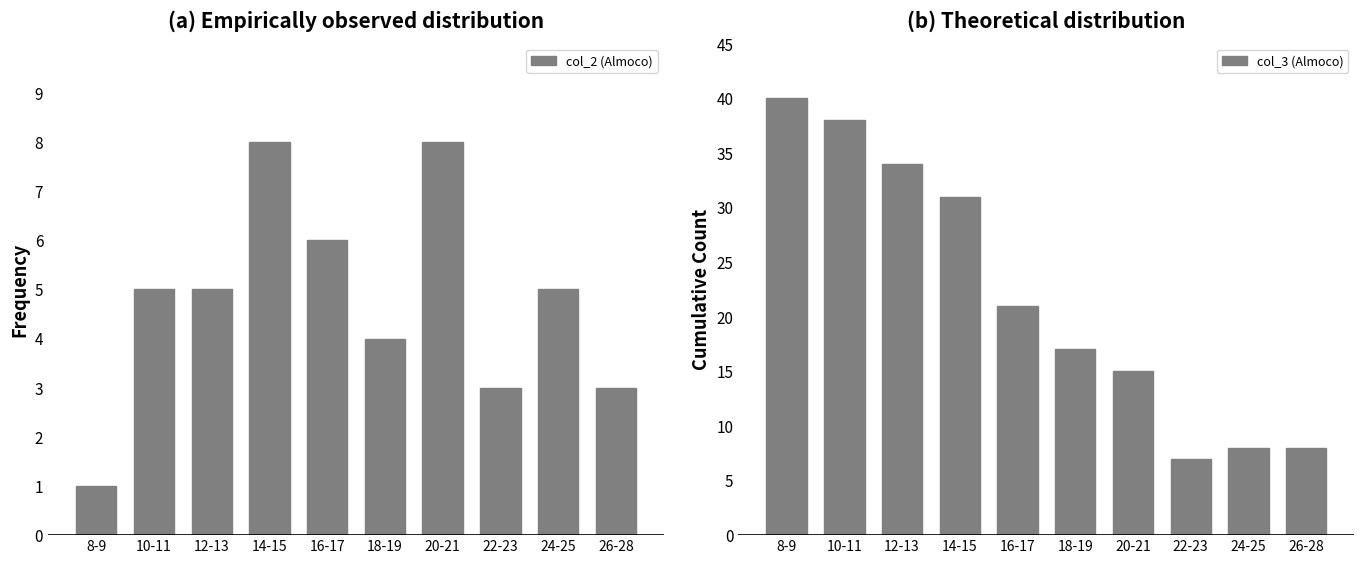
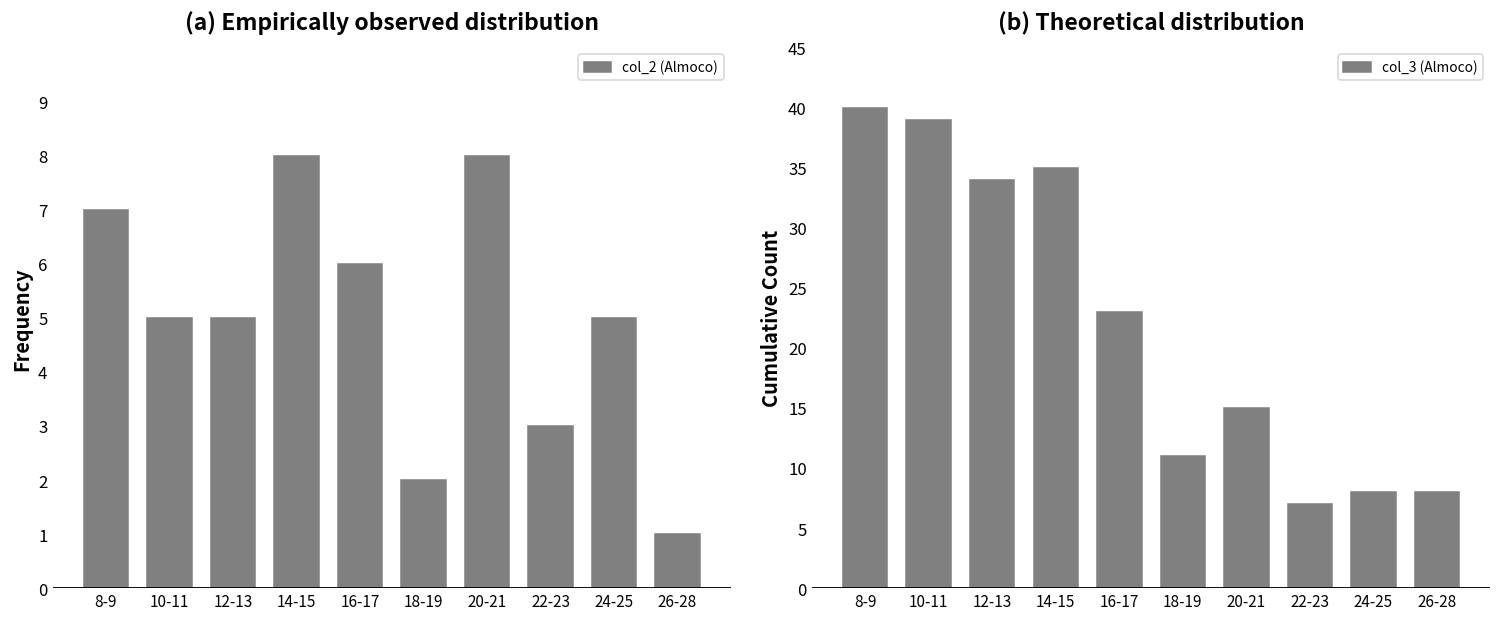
  {
    "(a) Empirically observed distribution": {
-     "8-9": 1,
+     "8-9": 7,
      "10-11": 5,
      "12-13": 5,
      "14-15": 8,
      "16-17": 6,
-     "18-19": 4,
+     "18-19": 2,
      "20-21": 8,
      "22-23": 3,
      "24-25": 5,
-     "26-28": 3
+     "26-28": 1
    },
    "(b) Theoretical distribution": {
      "8-9": 40,
-     "10-11": 38,
+     "10-11": 39,
      "12-13": 34,
-     "14-15": 31,
-     "16-17": 21,
-     "18-19": 17,
+     "14-15": 35,
+     "16-17": 23,
+     "18-19": 11,
      "20-21": 15,
      "22-23": 7,
      "24-25": 8,
      "26-28": 8
    }
  }
